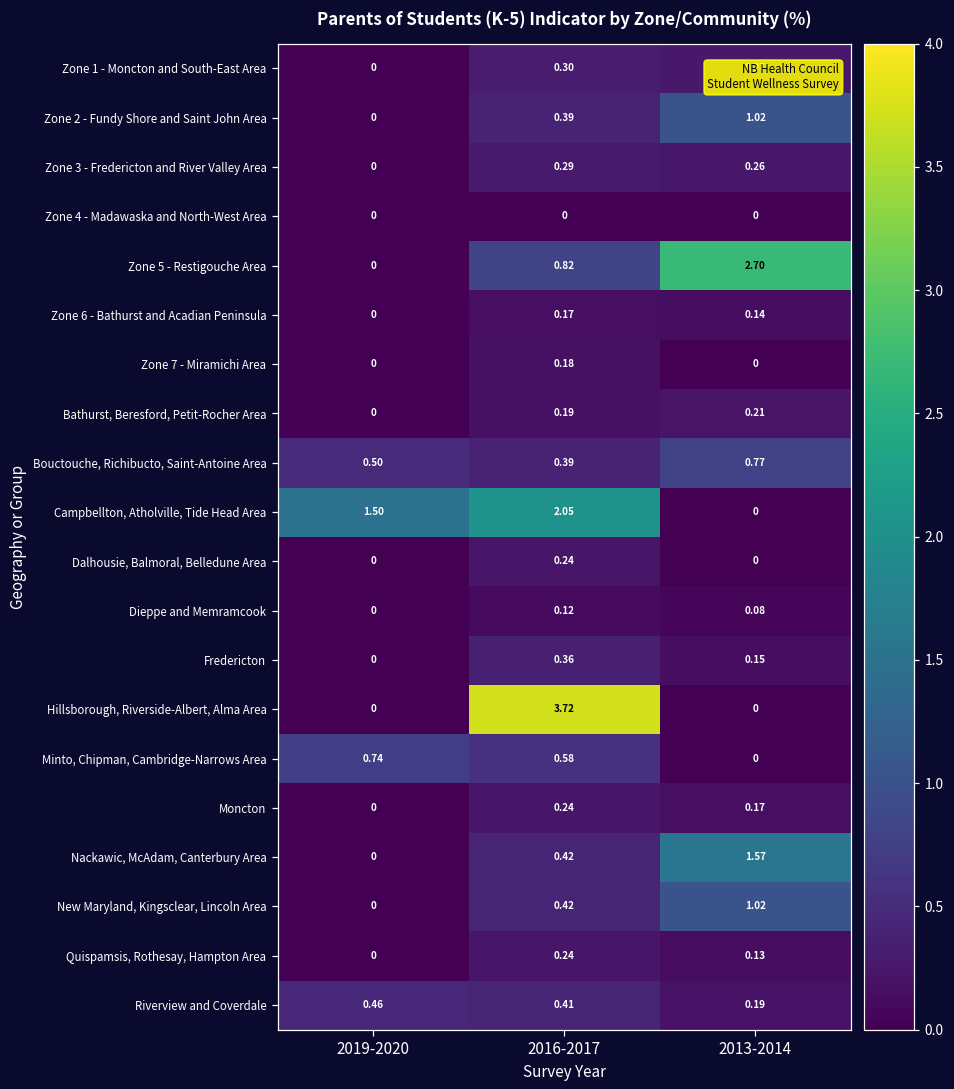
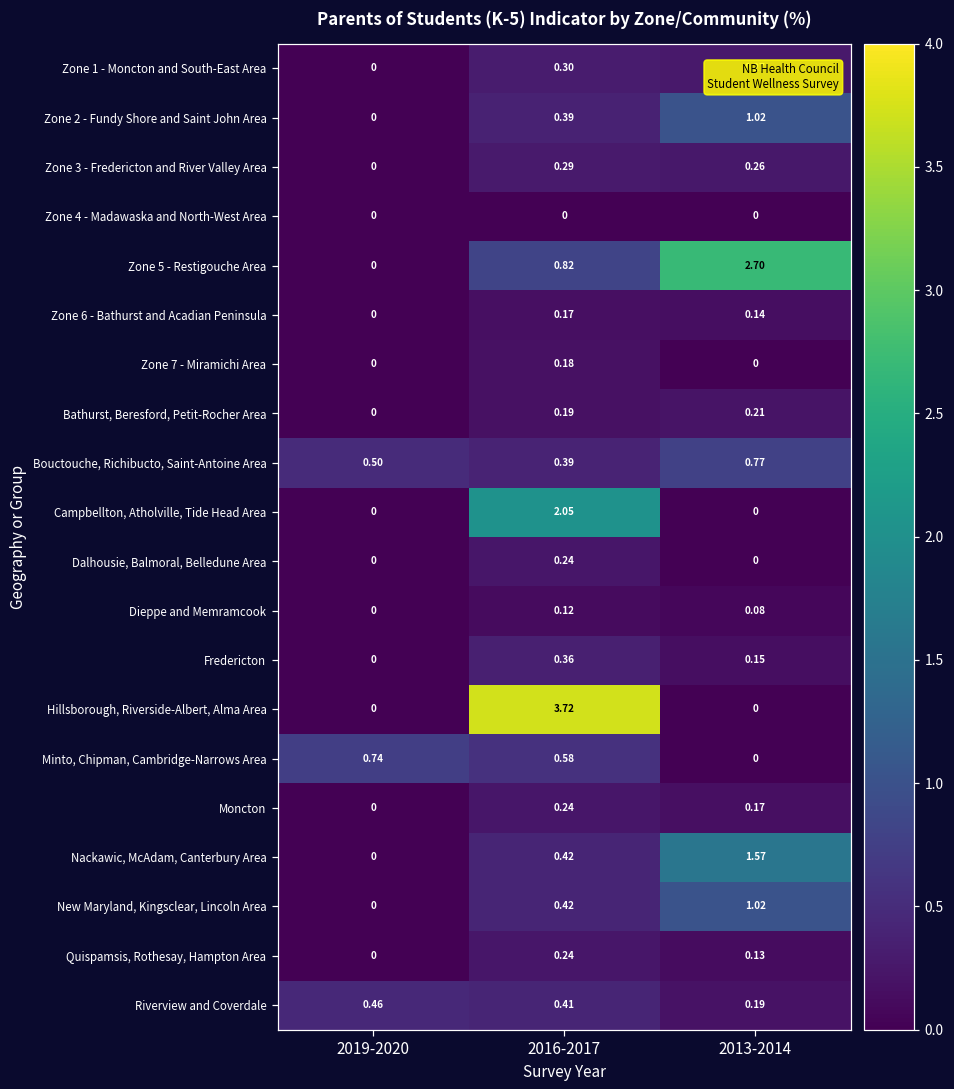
  {
    "Zone 1 - Moncton and South-East Area": {
      "2019-2020": 0,
      "2016-2017": 0.30
    },
    "Zone 2 - Fundy Shore and Saint John Area": {
      "2019-2020": 0,
      "2016-2017": 0.39,
      "2013-2014": 1.02
    },
    "Zone 3 - Fredericton and River Valley Area": {
      "2019-2020": 0,
      "2016-2017": 0.29,
      "2013-2014": 0.26
    },
    "Zone 4 - Madawaska and North-West Area": {
      "2019-2020": 0,
      "2016-2017": 0,
      "2013-2014": 0
    },
    "Zone 5 - Restigouche Area": {
      "2019-2020": 0,
      "2016-2017": 0.82,
      "2013-2014": 2.70
    },
    "Zone 6 - Bathurst and Acadian Peninsula": {
      "2019-2020": 0,
      "2016-2017": 0.17,
      "2013-2014": 0.14
    },
    "Zone 7 - Miramichi Area": {
      "2019-2020": 0,
      "2016-2017": 0.18,
      "2013-2014": 0
    },
    "Bathurst, Beresford, Petit-Rocher Area": {
      "2019-2020": 0,
      "2016-2017": 0.19,
      "2013-2014": 0.21
    },
    "Bouctouche, Richibucto, Saint-Antoine Area": {
      "2019-2020": 0.50,
      "2016-2017": 0.39,
      "2013-2014": 0.77
    },
    "Campbellton, Atholville, Tide Head Area": {
-     "2019-2020": 1.50,
+     "2019-2020": 0,
      "2016-2017": 2.05,
      "2013-2014": 0
    },
    "Dalhousie, Balmoral, Belledune Area": {
      "2019-2020": 0,
      "2016-2017": 0.24,
      "2013-2014": 0
    },
    "Dieppe and Memramcook": {
      "2019-2020": 0,
      "2016-2017": 0.12,
      "2013-2014": 0.08
    },
    "Fredericton": {
      "2019-2020": 0,
      "2016-2017": 0.36,
      "2013-2014": 0.15
    },
    "Hillsborough, Riverside-Albert, Alma Area": {
      "2019-2020": 0,
      "2016-2017": 3.72,
      "2013-2014": 0
    },
    "Minto, Chipman, Cambridge-Narrows Area": {
      "2019-2020": 0.74,
      "2016-2017": 0.58,
      "2013-2014": 0
    },
    "Moncton": {
      "2019-2020": 0,
      "2016-2017": 0.24,
      "2013-2014": 0.17
    },
    "Nackawic, McAdam, Canterbury Area": {
      "2019-2020": 0,
      "2016-2017": 0.42,
      "2013-2014": 1.57
    },
    "New Maryland, Kingsclear, Lincoln Area": {
      "2019-2020": 0,
      "2016-2017": 0.42,
      "2013-2014": 1.02
    },
    "Quispamsis, Rothesay, Hampton Area": {
      "2019-2020": 0,
      "2016-2017": 0.24,
      "2013-2014": 0.13
    },
    "Riverview and Coverdale": {
      "2019-2020": 0.46,
      "2016-2017": 0.41,
      "2013-2014": 0.19
    }
  }
